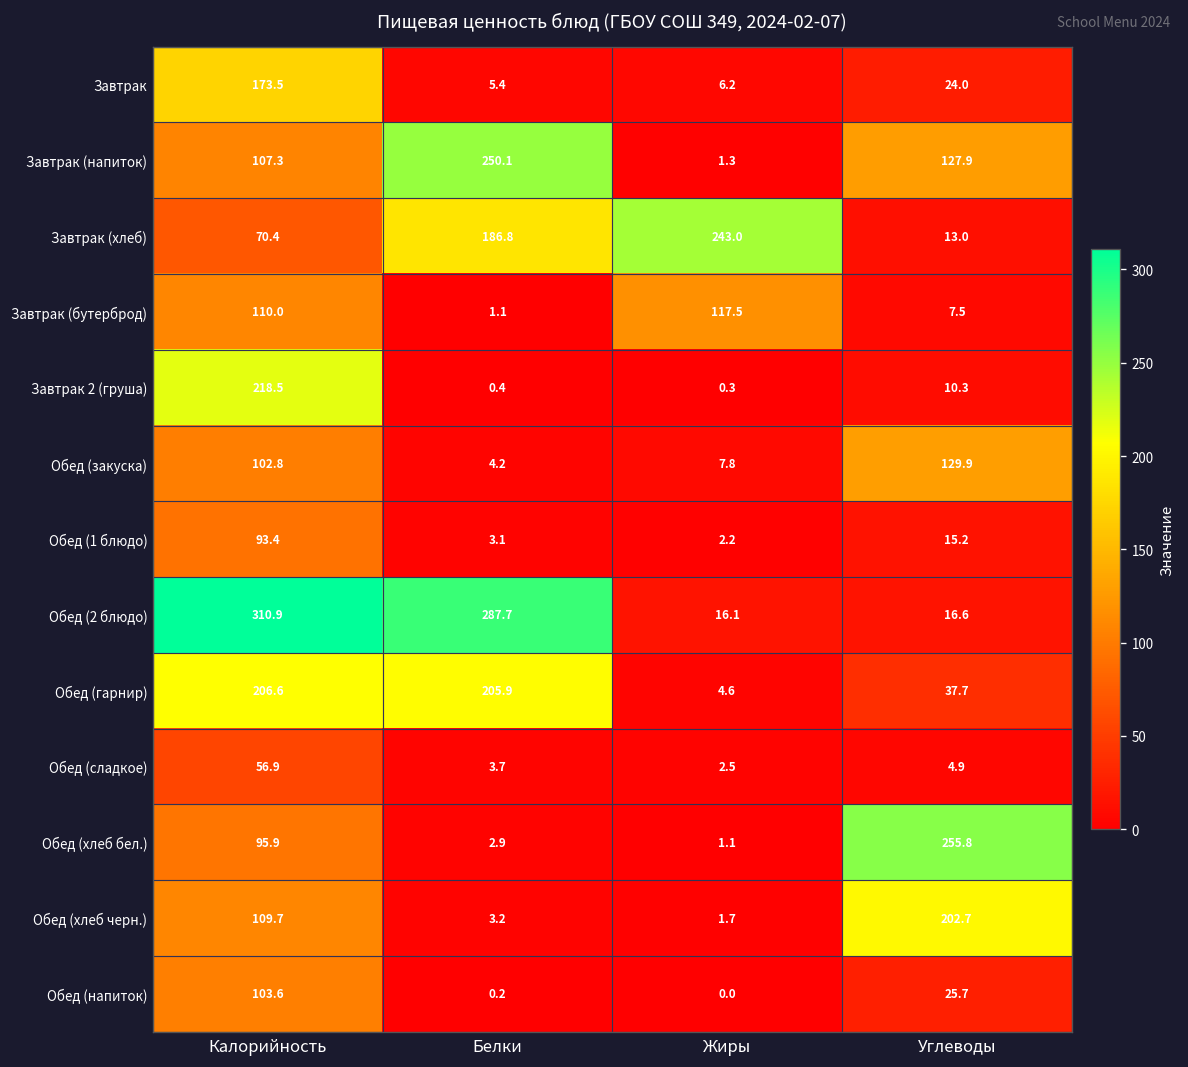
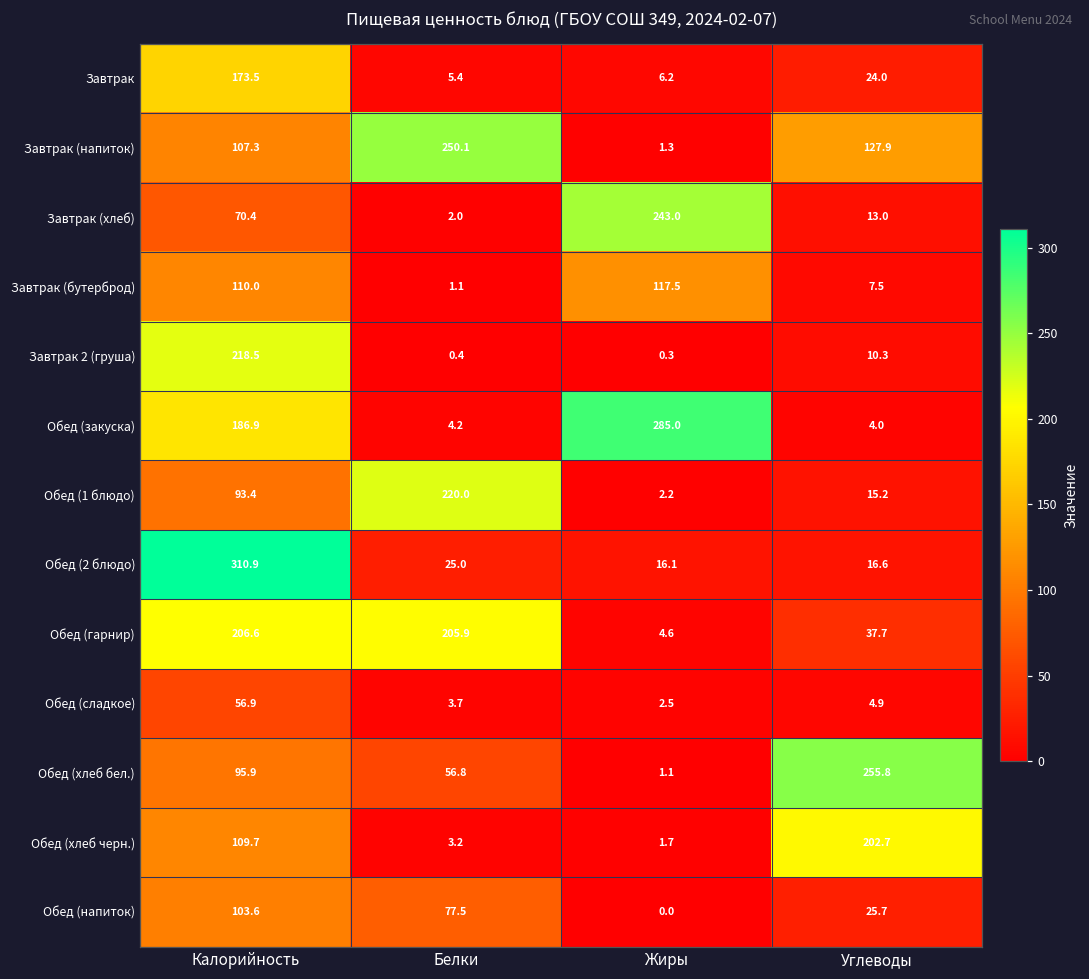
  {
    "Завтрак": {
      "Калорийность": 173.5,
      "Белки": 5.4,
      "Жиры": 6.2,
      "Углеводы": 24.0
    },
    "Завтрак (напиток)": {
      "Калорийность": 107.3,
      "Белки": 250.1,
      "Жиры": 1.3,
      "Углеводы": 127.9
    },
    "Завтрак (хлеб)": {
      "Калорийность": 70.4,
-     "Белки": 186.8,
+     "Белки": 2.0,
      "Жиры": 243.0,
      "Углеводы": 13.0
    },
    "Завтрак (бутерброд)": {
      "Калорийность": 110.0,
      "Белки": 1.1,
      "Жиры": 117.5,
      "Углеводы": 7.5
    },
    "Завтрак 2 (груша)": {
      "Калорийность": 218.5,
      "Белки": 0.4,
      "Жиры": 0.3,
      "Углеводы": 10.3
    },
    "Обед (закуска)": {
-     "Калорийность": 102.8,
+     "Калорийность": 186.9,
      "Белки": 4.2,
-     "Жиры": 7.8,
-     "Углеводы": 129.9
+     "Жиры": 285.0,
+     "Углеводы": 4.0
    },
    "Обед (1 блюдо)": {
      "Калорийность": 93.4,
-     "Белки": 3.1,
+     "Белки": 220.0,
      "Жиры": 2.2,
      "Углеводы": 15.2
    },
    "Обед (2 блюдо)": {
      "Калорийность": 310.9,
-     "Белки": 287.7,
+     "Белки": 25.0,
      "Жиры": 16.1,
      "Углеводы": 16.6
    },
    "Обед (гарнир)": {
      "Калорийность": 206.6,
      "Белки": 205.9,
      "Жиры": 4.6,
      "Углеводы": 37.7
    },
    "Обед (сладкое)": {
      "Калорийность": 56.9,
      "Белки": 3.7,
      "Жиры": 2.5,
      "Углеводы": 4.9
    },
    "Обед (хлеб бел.)": {
      "Калорийность": 95.9,
-     "Белки": 2.9,
+     "Белки": 56.8,
      "Жиры": 1.1,
      "Углеводы": 255.8
    },
    "Обед (хлеб черн.)": {
      "Калорийность": 109.7,
      "Белки": 3.2,
      "Жиры": 1.7,
      "Углеводы": 202.7
    },
    "Обед (напиток)": {
      "Калорийность": 103.6,
-     "Белки": 0.2,
+     "Белки": 77.5,
      "Жиры": 0.0,
      "Углеводы": 25.7
    }
  }
